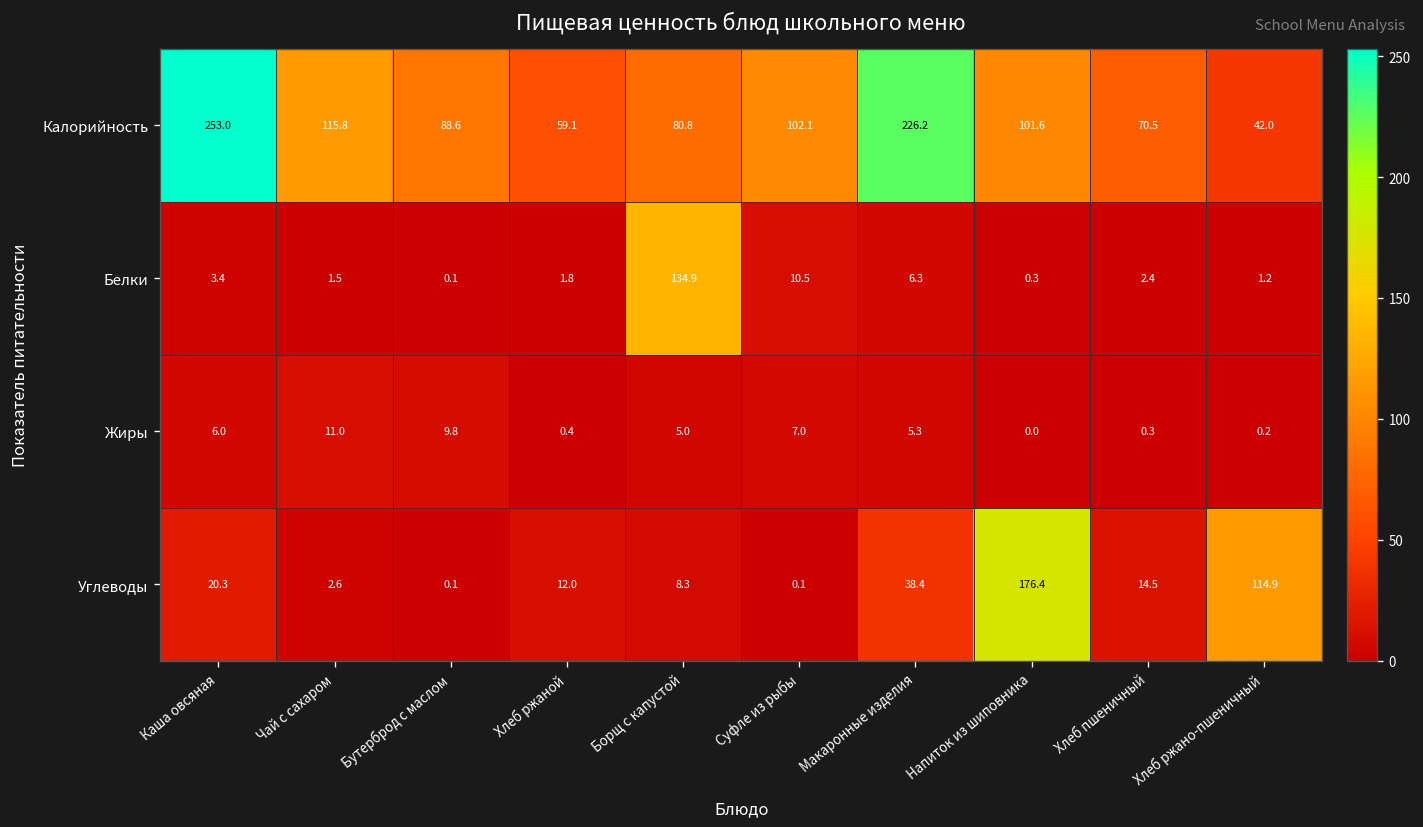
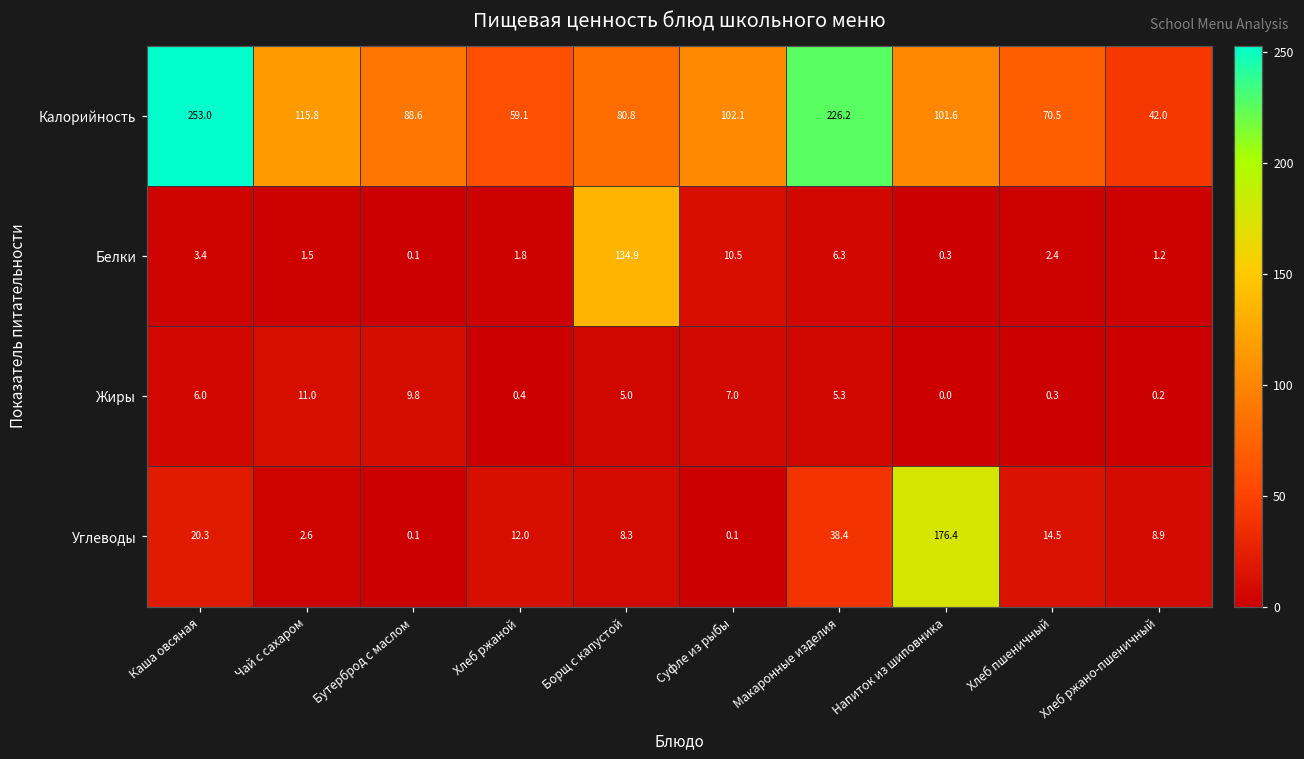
  {
    "Калорийность": {
      "Каша овсяная": 253.0,
      "Чай с сахаром": 115.8,
      "Бутерброд с маслом": 88.6,
      "Хлеб ржаной": 59.1,
      "Борщ с капустой": 80.8,
      "Суфле из рыбы": 102.1,
      "Макаронные изделия": 226.2,
      "Напиток из шиповника": 101.6,
      "Хлеб пшеничный": 70.5,
      "Хлеб ржано-пшеничный": 42.0
    },
    "Белки": {
      "Каша овсяная": 3.4,
      "Чай с сахаром": 1.5,
      "Бутерброд с маслом": 0.1,
      "Хлеб ржаной": 1.8,
      "Борщ с капустой": 134.9,
      "Суфле из рыбы": 10.5,
      "Макаронные изделия": 6.3,
      "Напиток из шиповника": 0.3,
      "Хлеб пшеничный": 2.4,
      "Хлеб ржано-пшеничный": 1.2
    },
    "Жиры": {
      "Каша овсяная": 6.0,
      "Чай с сахаром": 11.0,
      "Бутерброд с маслом": 9.8,
      "Хлеб ржаной": 0.4,
      "Борщ с капустой": 5.0,
      "Суфле из рыбы": 7.0,
      "Макаронные изделия": 5.3,
      "Напиток из шиповника": 0.0,
      "Хлеб пшеничный": 0.3,
      "Хлеб ржано-пшеничный": 0.2
    },
    "Углеводы": {
      "Каша овсяная": 20.3,
      "Чай с сахаром": 2.6,
      "Бутерброд с маслом": 0.1,
      "Хлеб ржаной": 12.0,
      "Борщ с капустой": 8.3,
      "Суфле из рыбы": 0.1,
      "Макаронные изделия": 38.4,
      "Напиток из шиповника": 176.4,
      "Хлеб пшеничный": 14.5,
-     "Хлеб ржано-пшеничный": 114.9
+     "Хлеб ржано-пшеничный": 8.9
    }
  }
